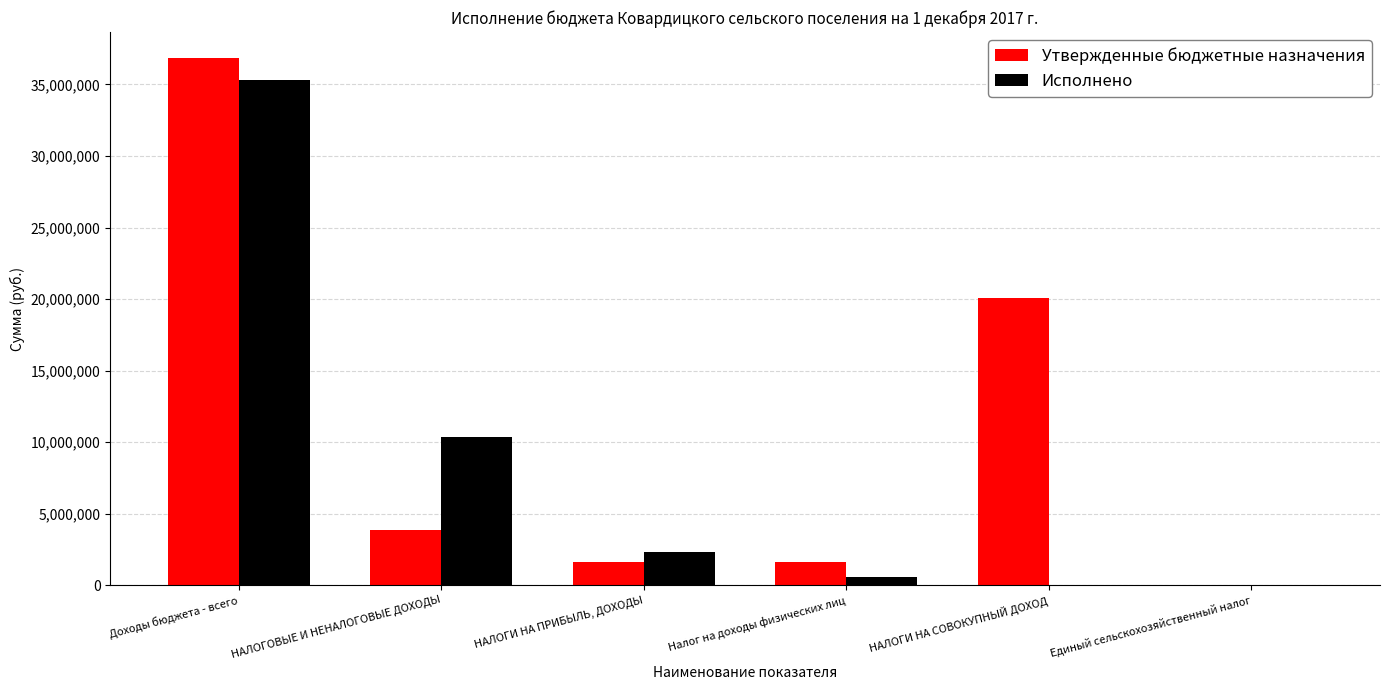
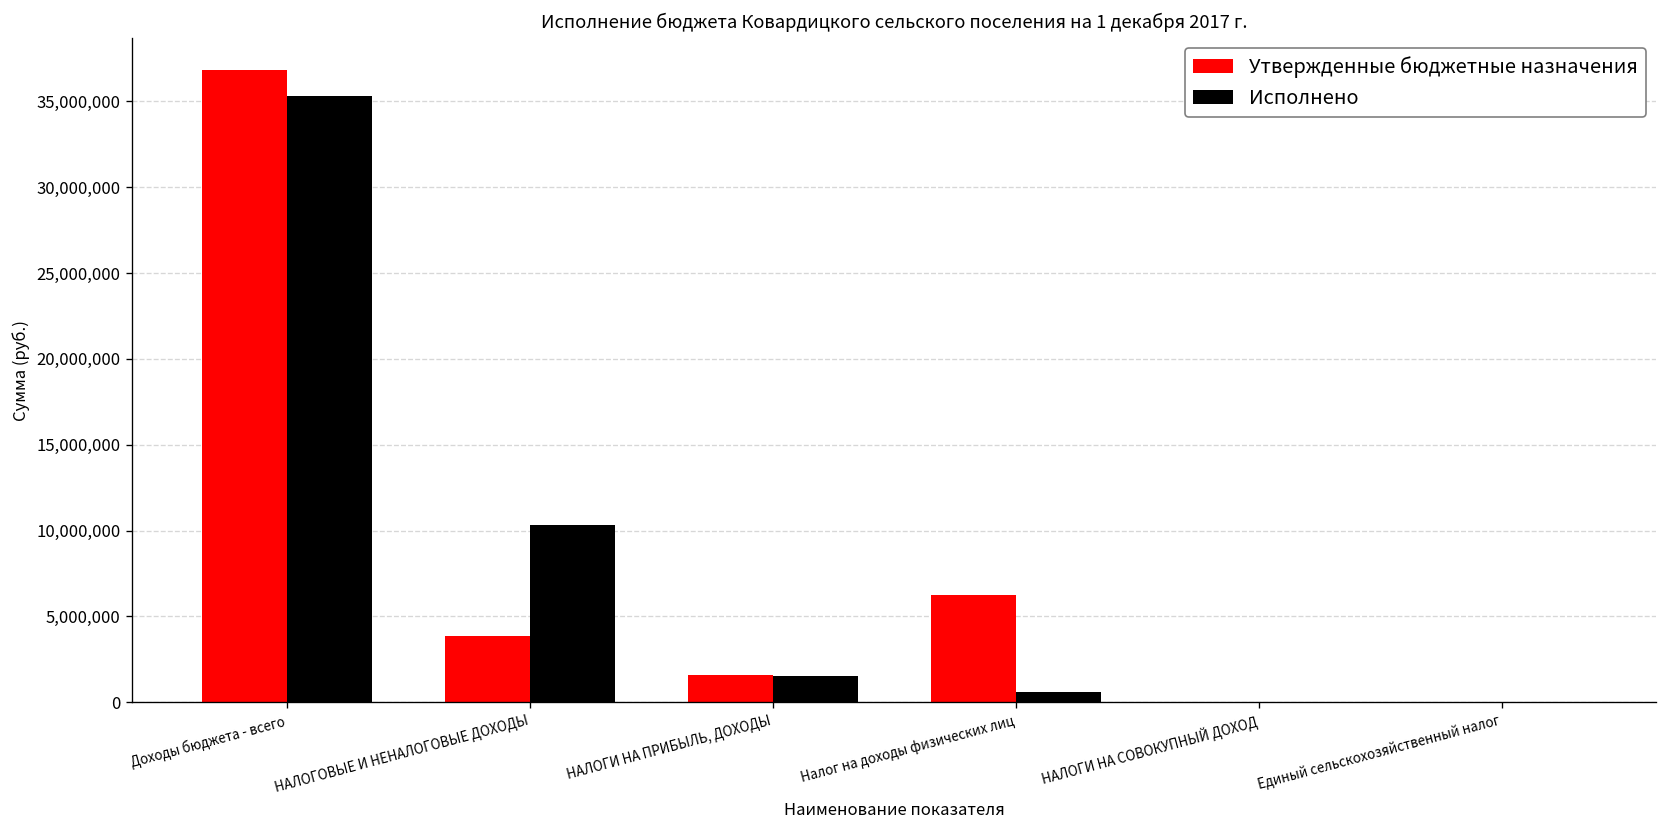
  {
    "Утвержденные бюджетные назначения": {
      "Доходы бюджета - всего": "36,800,000",
      "НАЛОГОВЫЕ И НЕНАЛОГОВЫЕ ДОХОДЫ": "3,900,000",
      "НАЛОГИ НА ПРИБЫЛЬ, ДОХОДЫ": "1,600,000",
-     "Налог на доходы физических лиц": "1,600,000",
-     "НАЛОГИ НА СОВОКУПНЫЙ ДОХОД": "20,100,000"
+     "Налог на доходы физических лиц": "6,200,000",
+     "НАЛОГИ НА СОВОКУПНЫЙ ДОХОД": "0"
    },
    "Исполнено": {
      "Доходы бюджета - всего": "35,300,000",
      "НАЛОГОВЫЕ И НЕНАЛОГОВЫЕ ДОХОДЫ": "10,300,000",
-     "НАЛОГИ НА ПРИБЫЛЬ, ДОХОДЫ": "2,300,000",
+     "НАЛОГИ НА ПРИБЫЛЬ, ДОХОДЫ": "1,500,000",
      "Налог на доходы физических лиц": "600,000"
    }
  }
